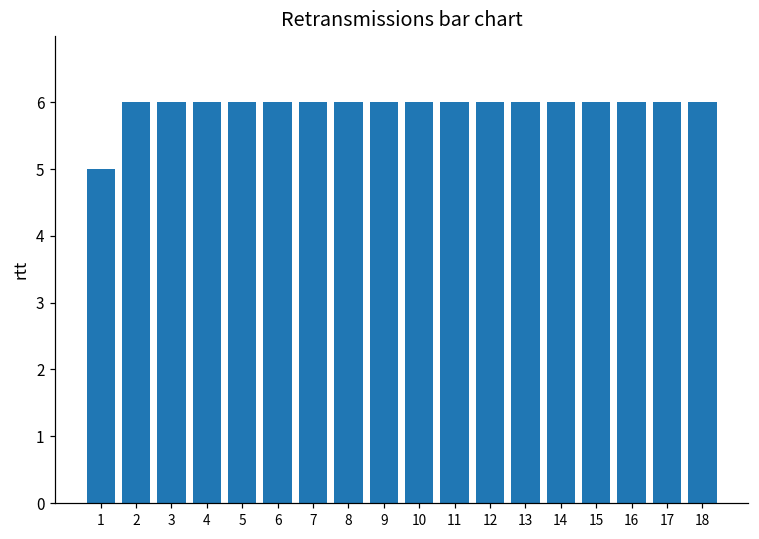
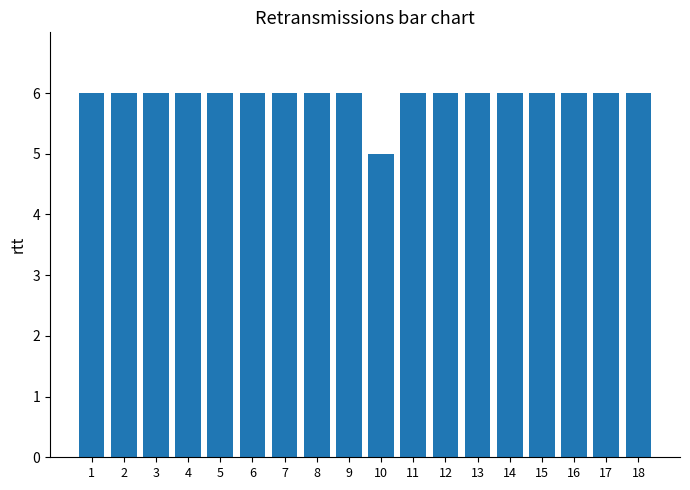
  {
-   "1": 5,
+   "1": 6,
    "2": 6,
    "3": 6,
    "4": 6,
    "5": 6,
    "6": 6,
    "7": 6,
    "8": 6,
    "9": 6,
-   "10": 6,
+   "10": 5,
    "11": 6,
    "12": 6,
    "13": 6,
    "14": 6,
    "15": 6,
    "16": 6,
    "17": 6,
    "18": 6
  }
